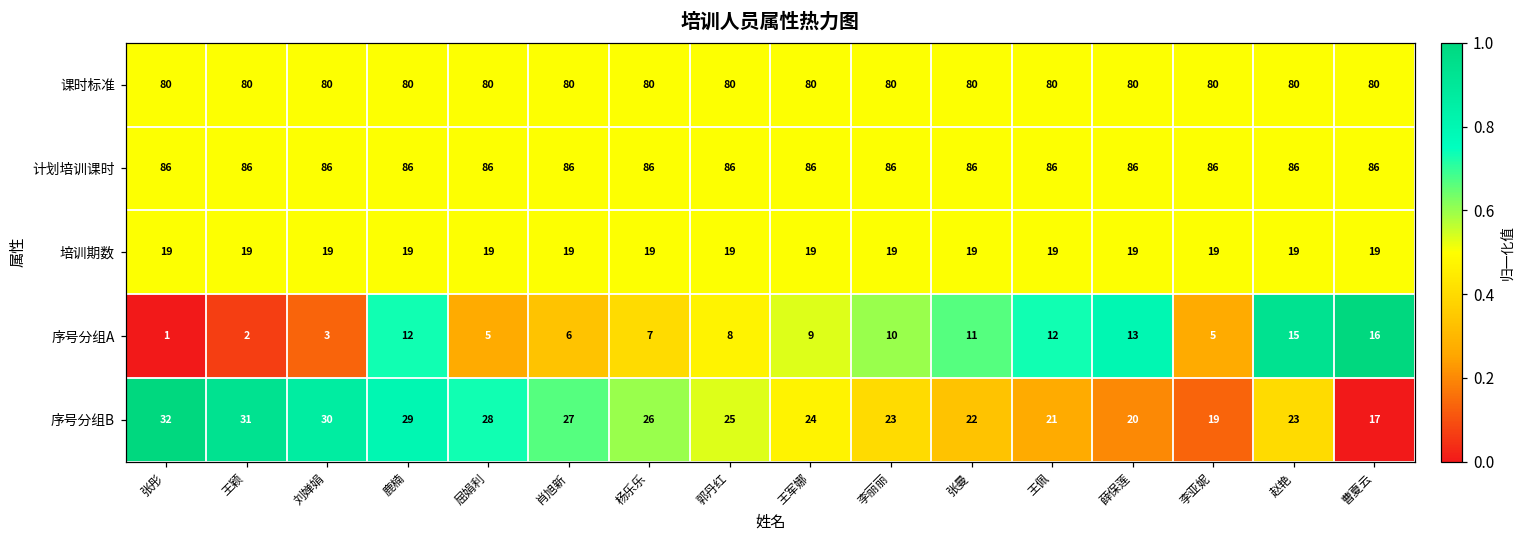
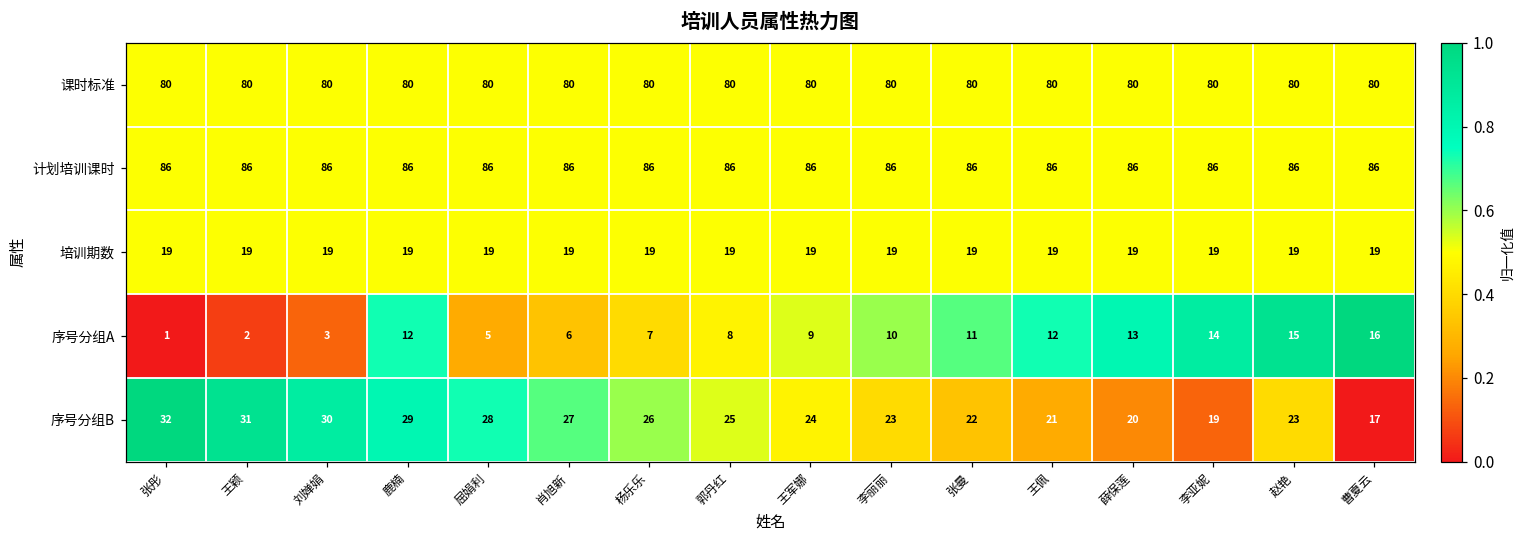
  {
    "课时标准": {
      "张彤": 80,
      "王颖": 80,
      "刘婵娟": 80,
      "鹿楠": 80,
      "屈娟利": 80,
      "肖旭新": 80,
      "杨乐乐": 80,
      "郭丹红": 80,
      "王军娜": 80,
      "李丽丽": 80,
      "张曼": 80,
      "王佩": 80,
      "薛保莲": 80,
      "李亚妮": 80,
      "赵艳": 80,
      "曹夏云": 80
    },
    "计划培训课时": {
      "张彤": 86,
      "王颖": 86,
      "刘婵娟": 86,
      "鹿楠": 86,
      "屈娟利": 86,
      "肖旭新": 86,
      "杨乐乐": 86,
      "郭丹红": 86,
      "王军娜": 86,
      "李丽丽": 86,
      "张曼": 86,
      "王佩": 86,
      "薛保莲": 86,
      "李亚妮": 86,
      "赵艳": 86,
      "曹夏云": 86
    },
    "培训期数": {
      "张彤": 19,
      "王颖": 19,
      "刘婵娟": 19,
      "鹿楠": 19,
      "屈娟利": 19,
      "肖旭新": 19,
      "杨乐乐": 19,
      "郭丹红": 19,
      "王军娜": 19,
      "李丽丽": 19,
      "张曼": 19,
      "王佩": 19,
      "薛保莲": 19,
      "李亚妮": 19,
      "赵艳": 19,
      "曹夏云": 19
    },
    "序号分组A": {
      "张彤": 1,
      "王颖": 2,
      "刘婵娟": 3,
      "鹿楠": 12,
      "屈娟利": 5,
      "肖旭新": 6,
      "杨乐乐": 7,
      "郭丹红": 8,
      "王军娜": 9,
      "李丽丽": 10,
      "张曼": 11,
      "王佩": 12,
      "薛保莲": 13,
-     "李亚妮": 5,
+     "李亚妮": 14,
      "赵艳": 15,
      "曹夏云": 16
    },
    "序号分组B": {
      "张彤": 32,
      "王颖": 31,
      "刘婵娟": 30,
      "鹿楠": 29,
      "屈娟利": 28,
      "肖旭新": 27,
      "杨乐乐": 26,
      "郭丹红": 25,
      "王军娜": 24,
      "李丽丽": 23,
      "张曼": 22,
      "王佩": 21,
      "薛保莲": 20,
      "李亚妮": 19,
      "赵艳": 23,
      "曹夏云": 17
    }
  }
